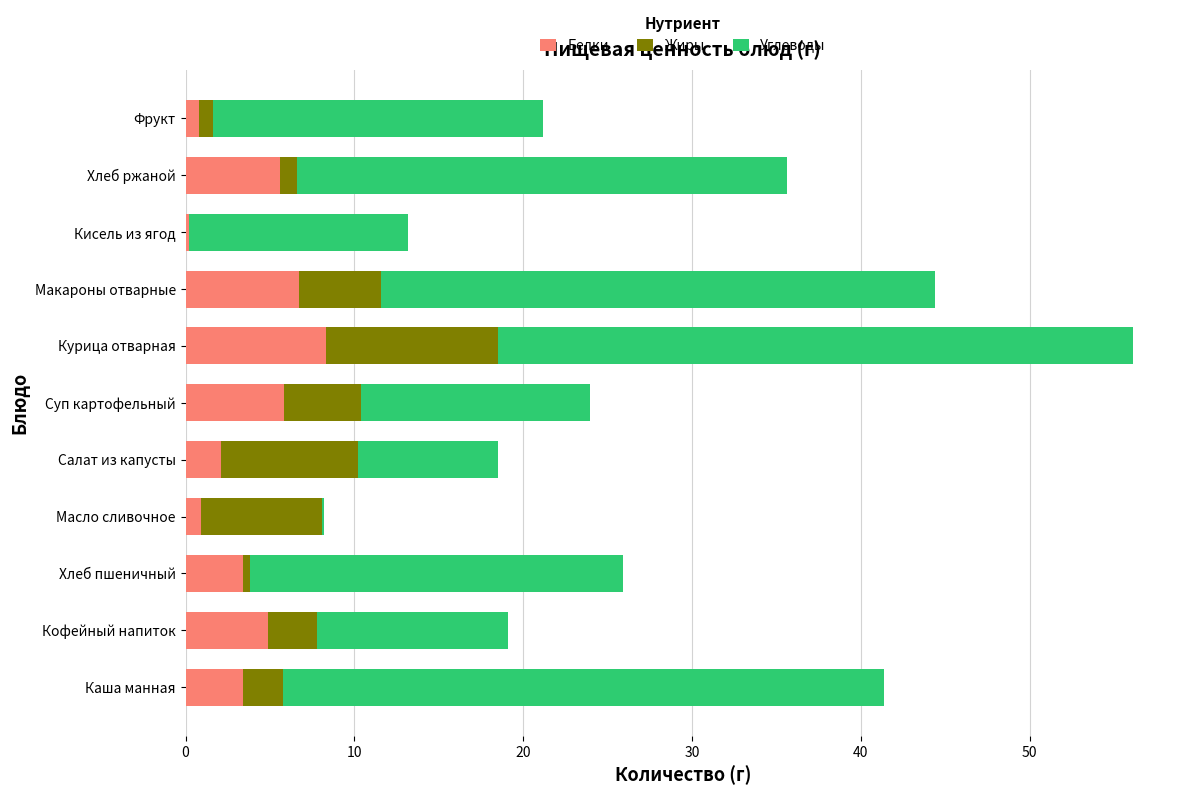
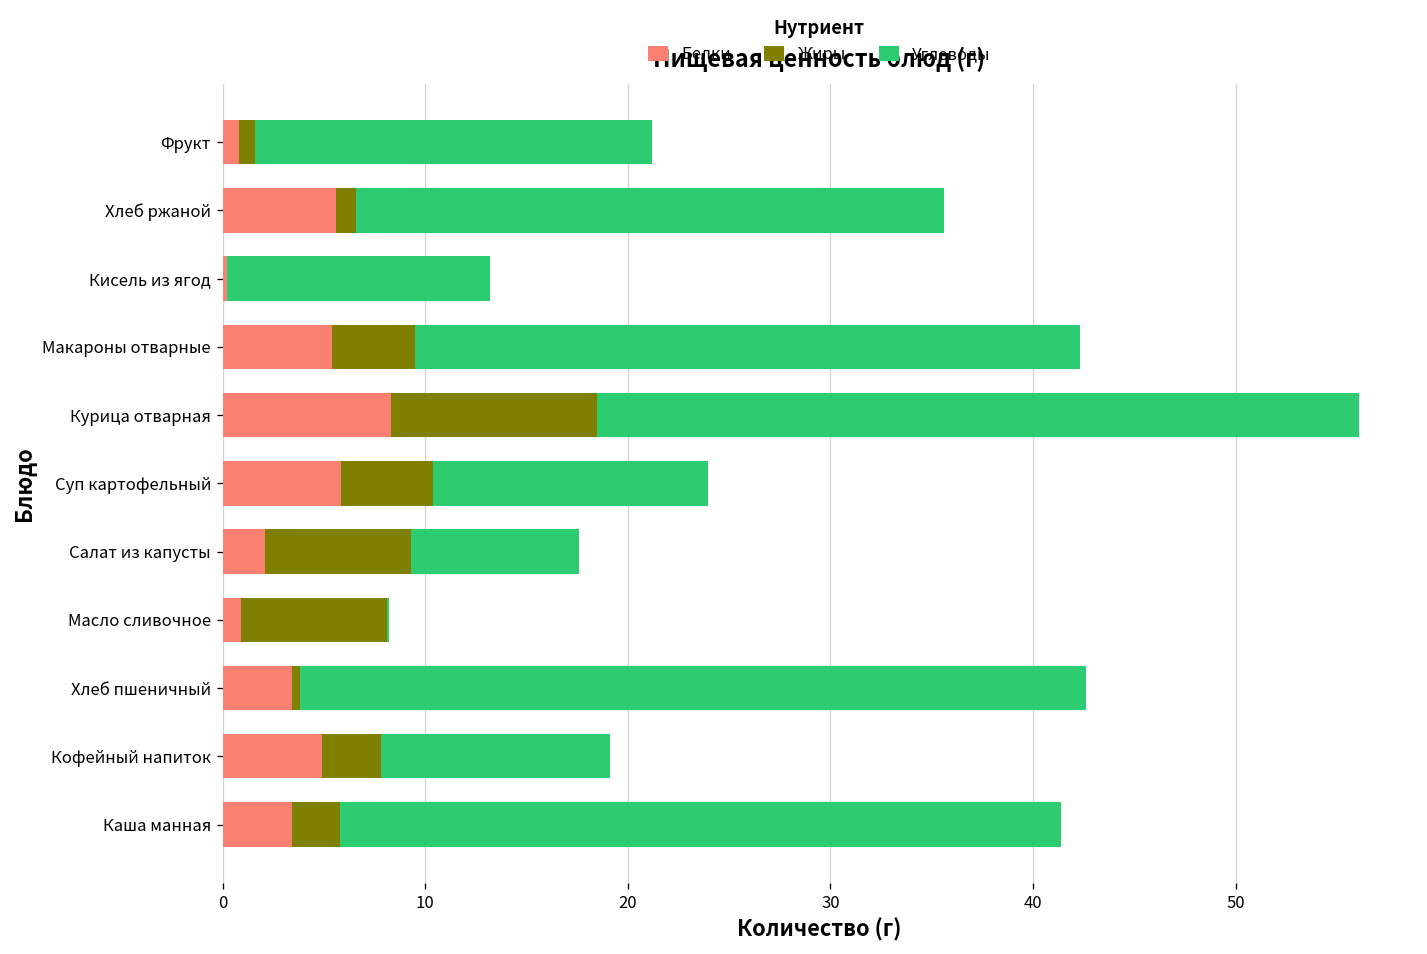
  {
    "Белки": {
      "Фрукт": 0.8,
      "Хлеб ржаной": 5.6,
      "Кисель из ягод": 0.2,
-     "Макароны отварные": 6.7,
+     "Макароны отварные": 5.4,
      "Курица отварная": 8.3,
      "Суп картофельный": 5.8,
      "Салат из капусты": 2.1,
      "Масло сливочное": 0.9,
      "Хлеб пшеничный": 3.4,
      "Кофейный напиток": 4.9,
      "Каша манная": 3.4
    },
    "Жиры": {
      "Фрукт": 0.8,
      "Хлеб ржаной": 1.0,
      "Кисель из ягод": 0.0,
-     "Макароны отварные": 4.9,
+     "Макароны отварные": 4.1,
      "Курица отварная": 10.2,
      "Суп картофельный": 4.6,
-     "Салат из капусты": 8.1,
+     "Салат из капусты": 7.2,
      "Масло сливочное": 7.2,
      "Хлеб пшеничный": 0.4,
      "Кофейный напиток": 2.9,
      "Каша манная": 2.4
    },
    "Углеводы": {
      "Фрукт": 19.6,
      "Хлеб ржаной": 29.0,
      "Кисель из ягод": 13.0,
      "Макароны отварные": 32.8,
      "Курица отварная": 37.6,
      "Суп картофельный": 13.6,
      "Салат из капусты": 8.3,
-     "Хлеб пшеничный": 22.1,
+     "Хлеб пшеничный": 38.8,
      "Кофейный напиток": 11.3,
      "Каша манная": 35.6
    }
  }
